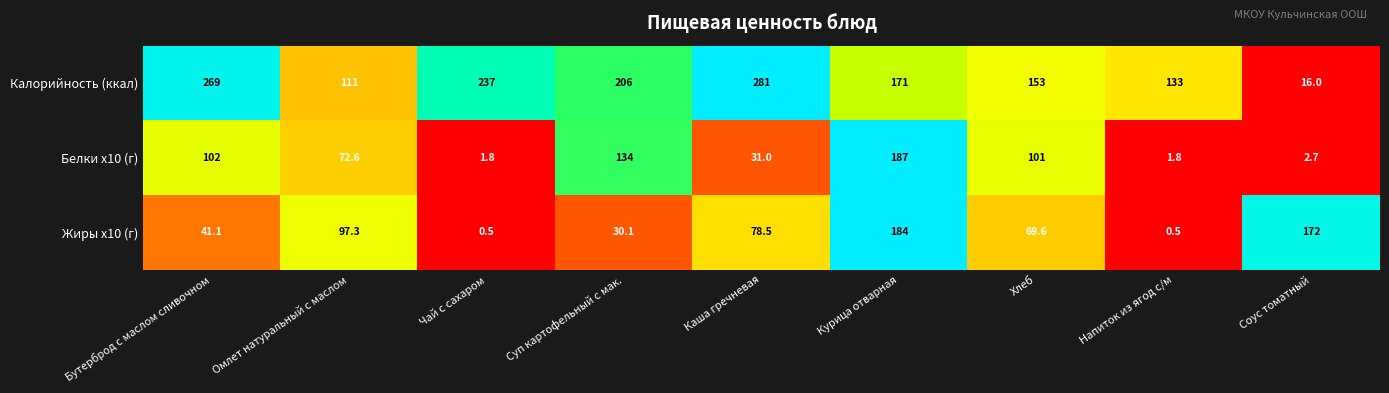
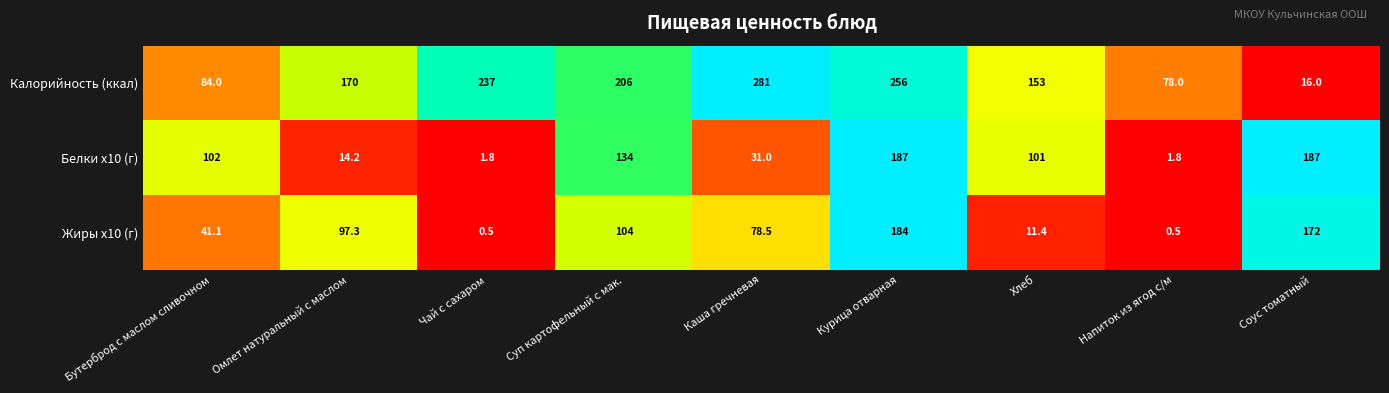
  {
    "Калорийность (ккал)": {
-     "Бутерброд с маслом сливочном": 269,
-     "Омлет натуральный с маслом": 111,
+     "Бутерброд с маслом сливочном": 84.0,
+     "Омлет натуральный с маслом": 170,
      "Чай с сахаром": 237,
      "Суп картофельный с мак.": 206,
      "Каша гречневая": 281,
-     "Курица отварная": 171,
+     "Курица отварная": 256,
      "Хлеб": 153,
-     "Напиток из ягод с/м": 133,
+     "Напиток из ягод с/м": 78.0,
      "Соус томатный": 16.0
    },
    "Белки x10 (г)": {
      "Бутерброд с маслом сливочном": 102,
-     "Омлет натуральный с маслом": 72.6,
+     "Омлет натуральный с маслом": 14.2,
      "Чай с сахаром": 1.8,
      "Суп картофельный с мак.": 134,
      "Каша гречневая": 31.0,
      "Курица отварная": 187,
      "Хлеб": 101,
      "Напиток из ягод с/м": 1.8,
-     "Соус томатный": 2.7
+     "Соус томатный": 187
    },
    "Жиры x10 (г)": {
      "Бутерброд с маслом сливочном": 41.1,
      "Омлет натуральный с маслом": 97.3,
      "Чай с сахаром": 0.5,
-     "Суп картофельный с мак.": 30.1,
+     "Суп картофельный с мак.": 104,
      "Каша гречневая": 78.5,
      "Курица отварная": 184,
-     "Хлеб": 69.6,
+     "Хлеб": 11.4,
      "Напиток из ягод с/м": 0.5,
      "Соус томатный": 172
    }
  }
